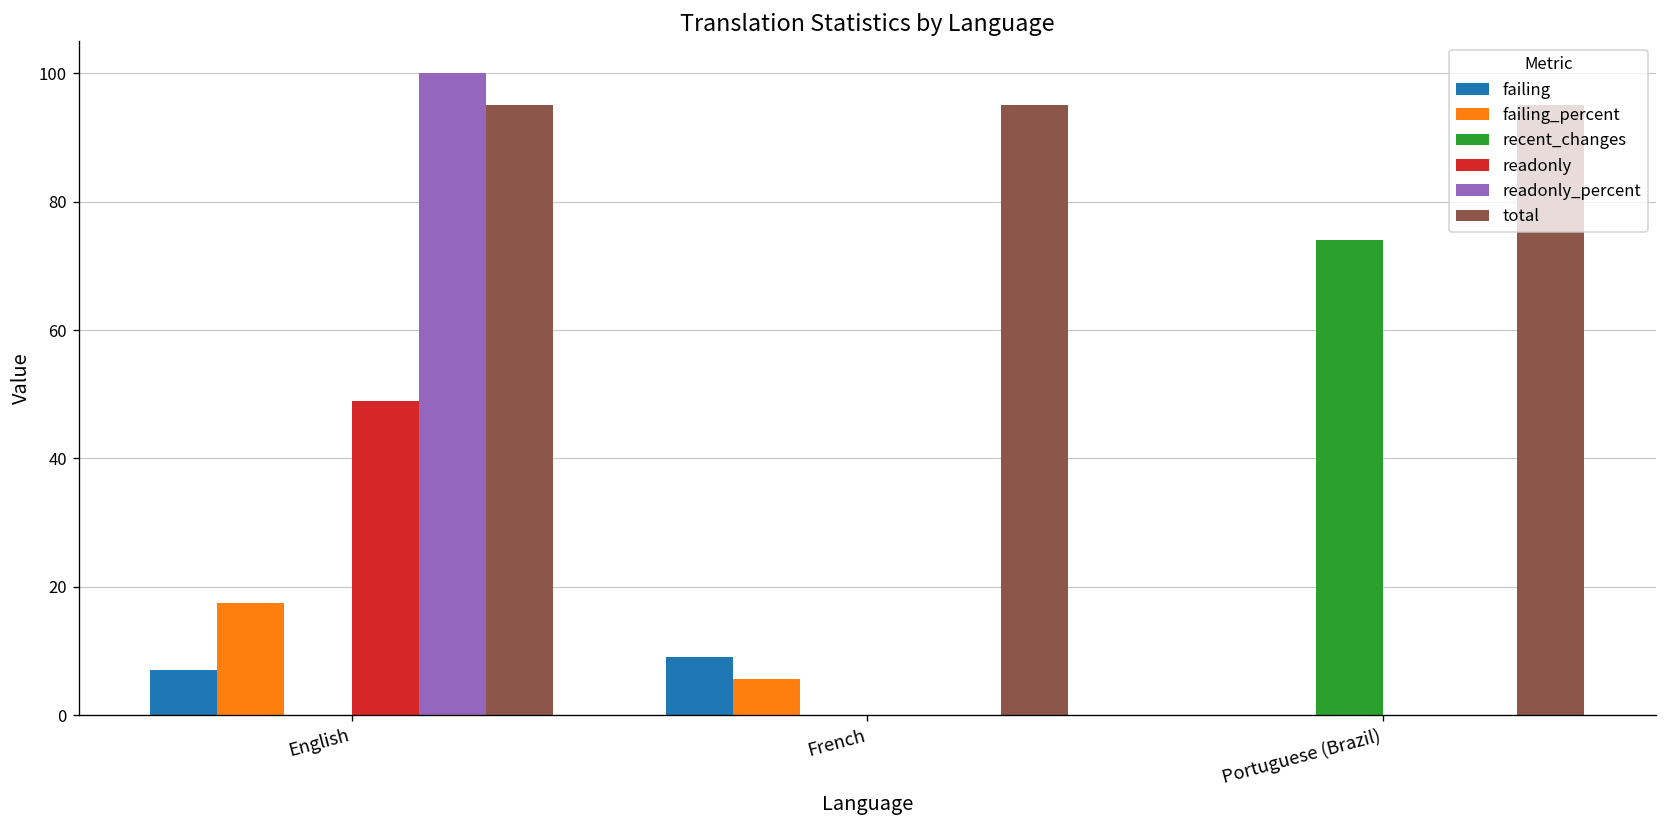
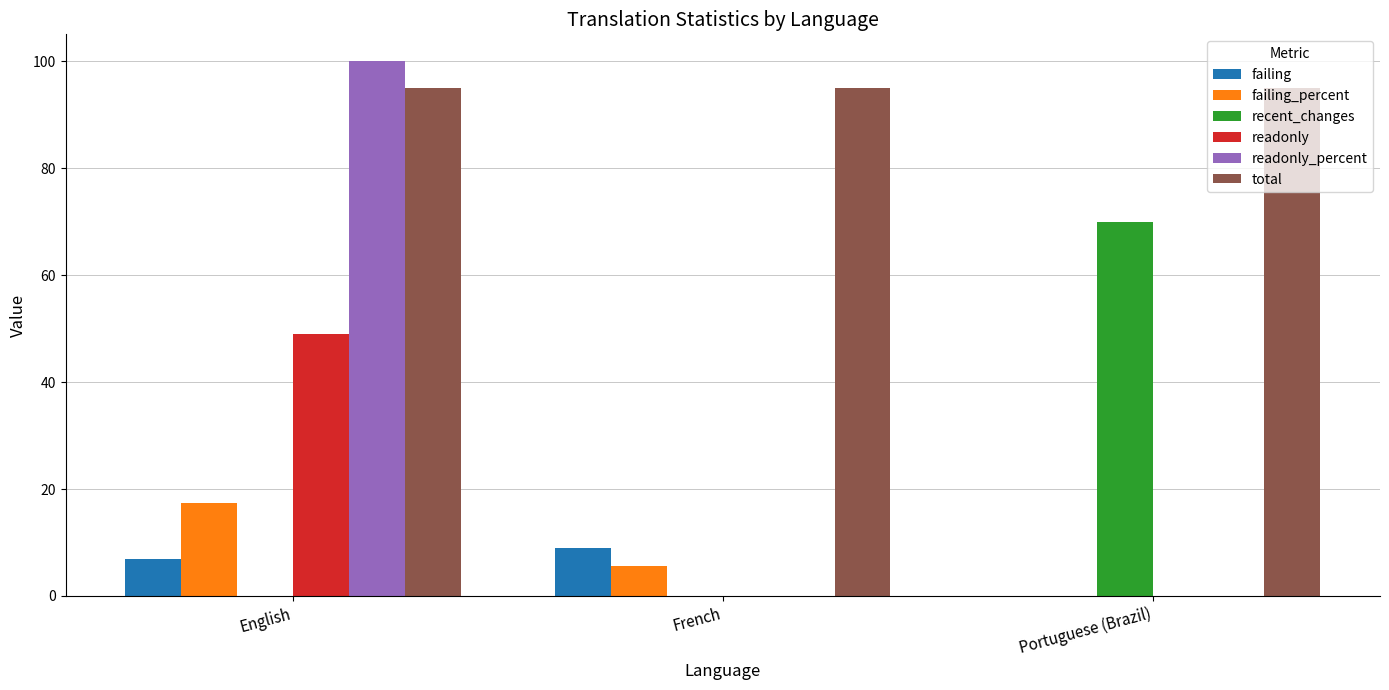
  {
    "failing": {
      "English": 7,
      "French": 9,
      "Portuguese (Brazil)": 0
    },
    "failing_percent": {
      "English": 17,
      "French": 6,
      "Portuguese (Brazil)": 0
    },
    "recent_changes": {
      "English": 0,
      "French": 0,
-     "Portuguese (Brazil)": 74
+     "Portuguese (Brazil)": 70
    },
    "readonly": {
      "English": 49,
      "French": 0,
      "Portuguese (Brazil)": 0
    },
    "readonly_percent": {
      "English": 100,
      "French": 0,
      "Portuguese (Brazil)": 0
    },
    "total": {
      "English": 95,
      "French": 95
    }
  }
